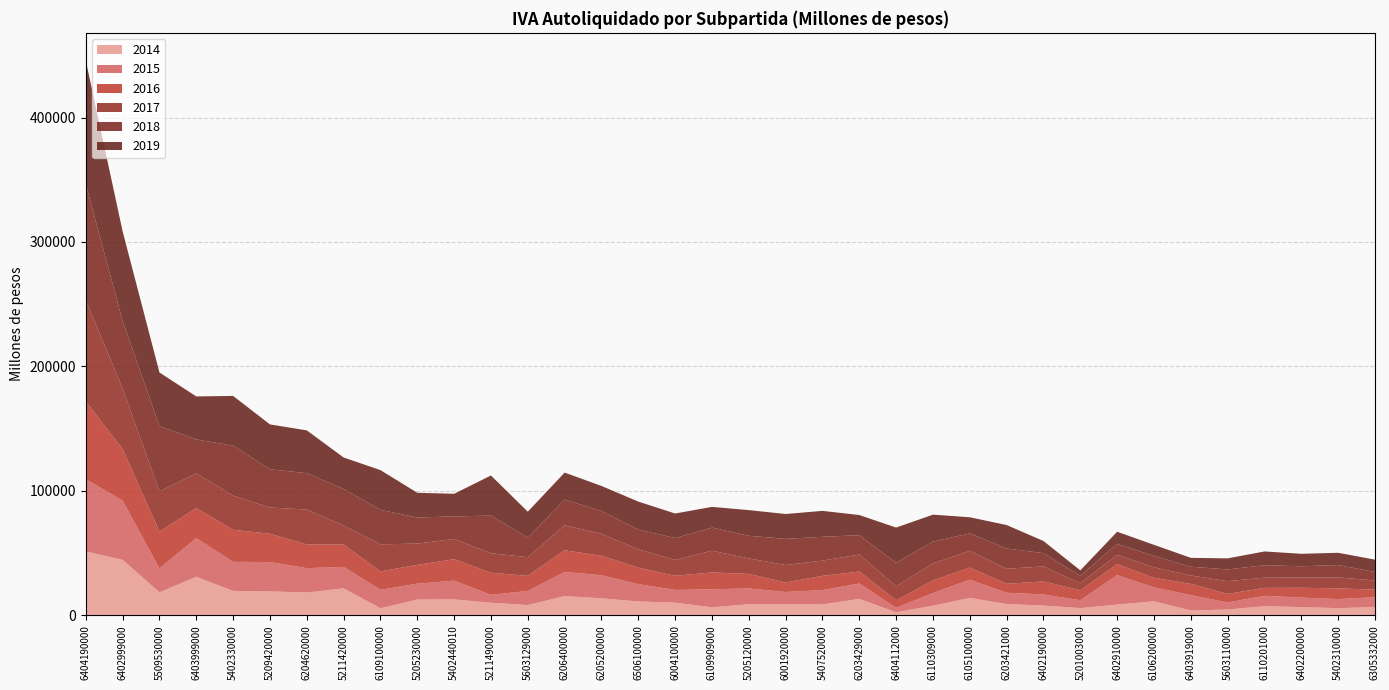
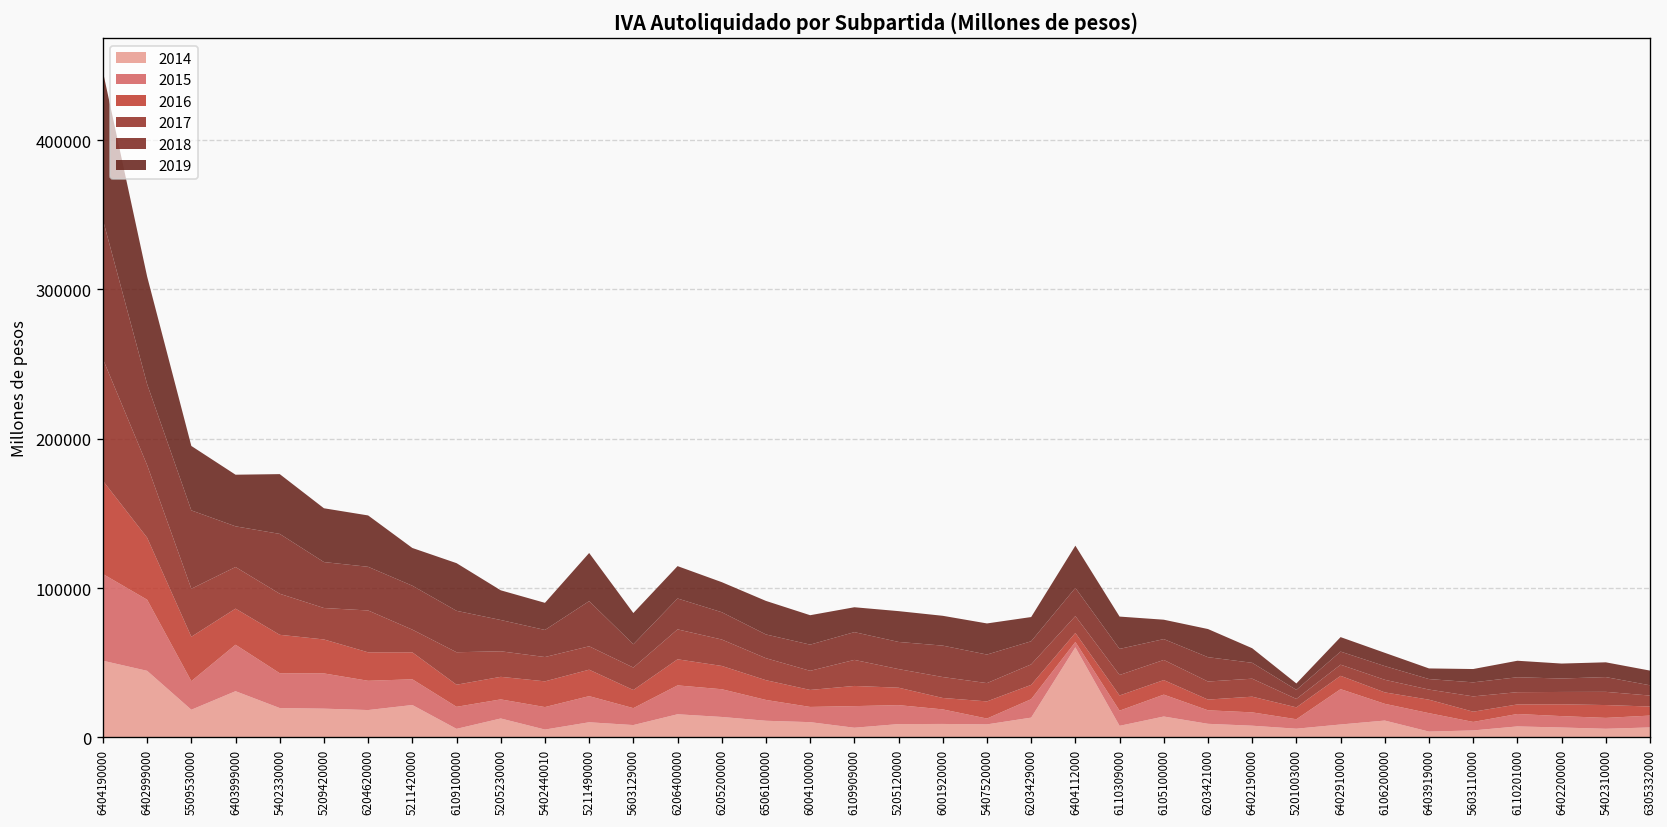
  {
    "2014": {
      "6404190000": 51000,
      "6402999000": 45000,
      "5509530000": 18000,
      "6403999000": 31000,
      "5402330000": 20000,
      "5209420000": 19000,
      "6204620000": 18000,
      "5211420000": 22000,
      "6109100000": 6000,
      "5205230000": 13000,
-     "5402440010": 13000,
+     "5402440010": 5000,
      "5211490000": 10000,
      "5603129000": 8000,
      "6206400000": 15000,
      "6205200000": 14000,
      "6506100000": 11000,
      "6004100000": 10000,
      "6109909000": 6000,
      "5205120000": 9000,
      "6001920000": 9000,
      "5407520000": 9000,
      "6203429000": 13000,
-     "6404112000": 2000,
+     "6404112000": 60000,
      "6110309000": 8000,
      "6105100000": 14000,
      "6203421000": 9000,
      "6402190000": 8000,
      "5201003000": 6000,
      "6402910000": 9000,
      "6106200000": 11000,
      "6403919000": 4000,
      "5603110000": 5000,
      "6110201000": 7000,
      "6402200000": 7000,
      "5402310000": 6000,
      "6305332000": 7000
    },
    "2015": {
      "6404190000": 58000,
      "6402999000": 48000,
      "5509530000": 19000,
      "6403999000": 31000,
      "5402330000": 23000,
      "5209420000": 24000,
      "6204620000": 20000,
      "5211420000": 17000,
      "6109100000": 15000,
      "5205230000": 13000,
      "5402440010": 15000,
-     "5211490000": 6000,
+     "5211490000": 17000,
      "5603129000": 11000,
      "6206400000": 19000,
      "6205200000": 19000,
      "6506100000": 14000,
      "6004100000": 10000,
      "6109909000": 14000,
      "5205120000": 13000,
      "6001920000": 10000,
-     "5407520000": 12000,
+     "5407520000": 4000,
      "6203429000": 12000,
      "6404112000": 4000,
      "6110309000": 10000,
      "6105100000": 15000,
      "6203421000": 9000,
      "6402190000": 9000,
      "5201003000": 6000,
      "6402910000": 24000,
      "6106200000": 11000,
      "6403919000": 12000,
      "5603110000": 6000,
      "6110201000": 8000,
      "6402200000": 8000,
      "5402310000": 7000,
      "6305332000": 8000
    }
  }
